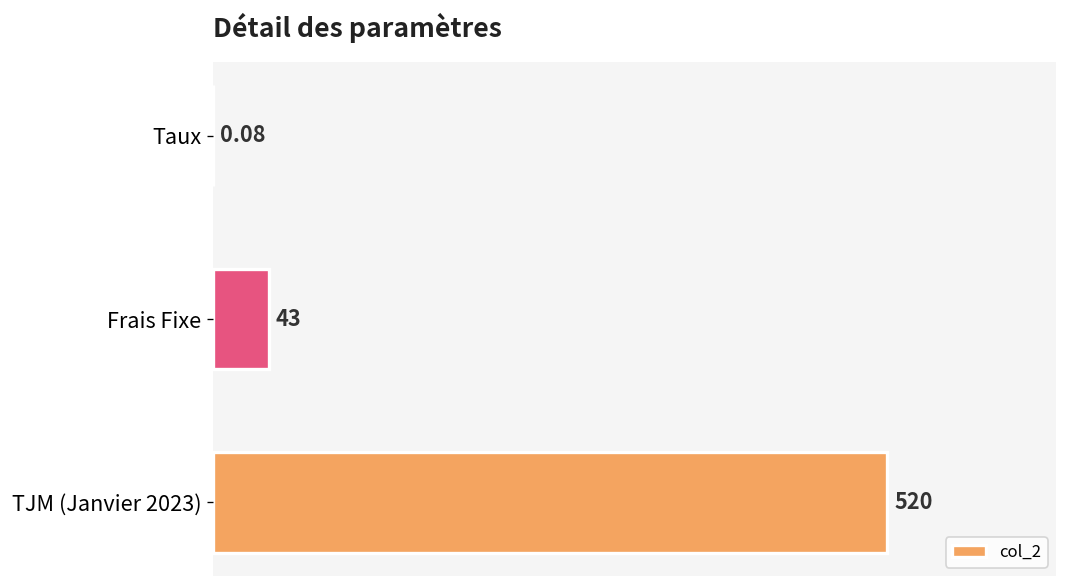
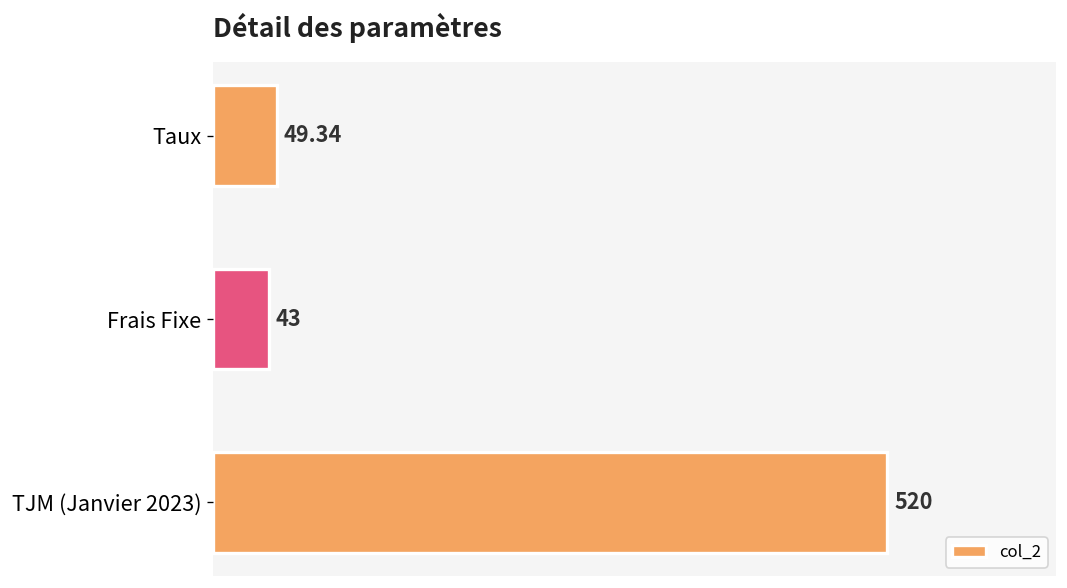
  {
-   "Taux": 0.08,
+   "Taux": 49.34,
    "Frais Fixe": 43,
    "TJM (Janvier 2023)": 520
  }
